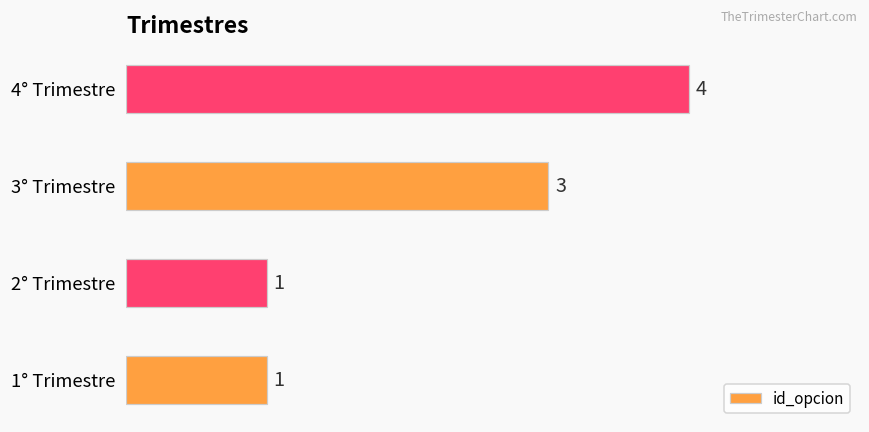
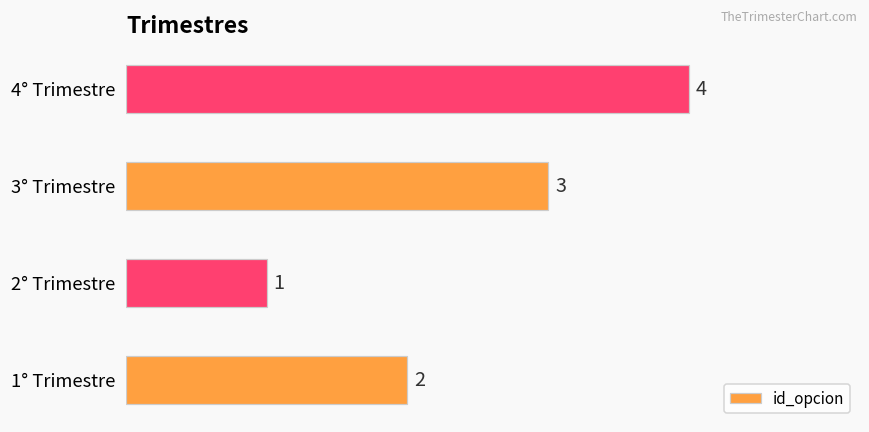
  {
    "4° Trimestre": 4,
    "3° Trimestre": 3,
    "2° Trimestre": 1,
-   "1° Trimestre": 1
+   "1° Trimestre": 2
  }
